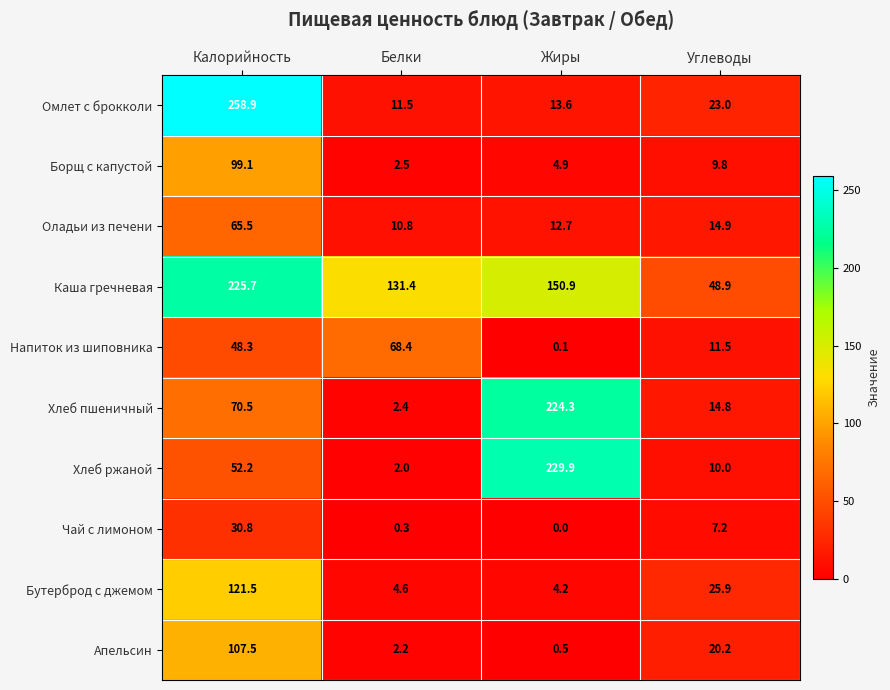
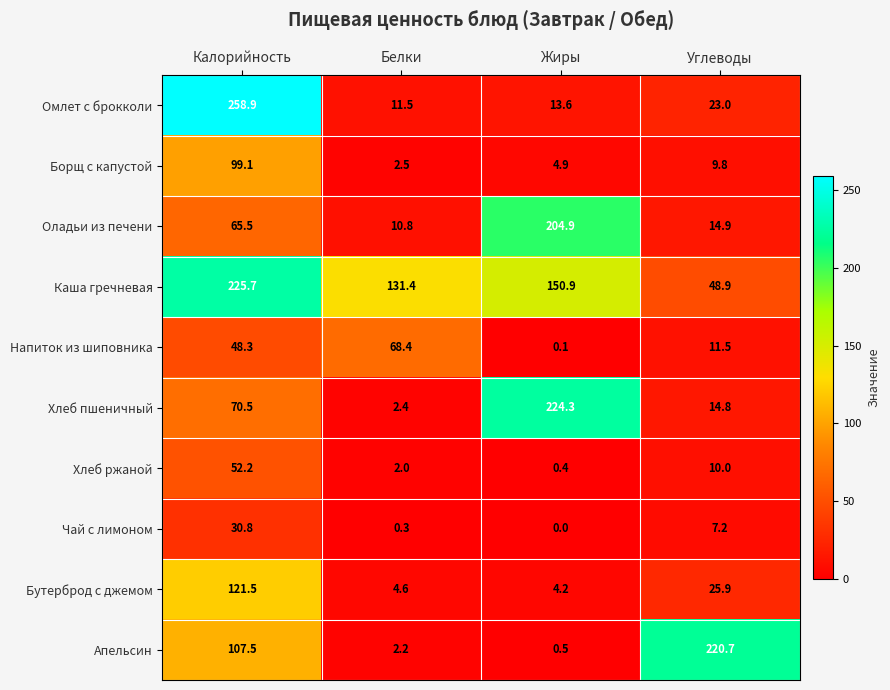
  {
    "Омлет с брокколи": {
      "Калорийность": 258.9,
      "Белки": 11.5,
      "Жиры": 13.6,
      "Углеводы": 23.0
    },
    "Борщ с капустой": {
      "Калорийность": 99.1,
      "Белки": 2.5,
      "Жиры": 4.9,
      "Углеводы": 9.8
    },
    "Оладьи из печени": {
      "Калорийность": 65.5,
      "Белки": 10.8,
-     "Жиры": 12.7,
+     "Жиры": 204.9,
      "Углеводы": 14.9
    },
    "Каша гречневая": {
      "Калорийность": 225.7,
      "Белки": 131.4,
      "Жиры": 150.9,
      "Углеводы": 48.9
    },
    "Напиток из шиповника": {
      "Калорийность": 48.3,
      "Белки": 68.4,
      "Жиры": 0.1,
      "Углеводы": 11.5
    },
    "Хлеб пшеничный": {
      "Калорийность": 70.5,
      "Белки": 2.4,
      "Жиры": 224.3,
      "Углеводы": 14.8
    },
    "Хлеб ржаной": {
      "Калорийность": 52.2,
      "Белки": 2.0,
-     "Жиры": 229.9,
+     "Жиры": 0.4,
      "Углеводы": 10.0
    },
    "Чай с лимоном": {
      "Калорийность": 30.8,
      "Белки": 0.3,
      "Жиры": 0.0,
      "Углеводы": 7.2
    },
    "Бутерброд с джемом": {
      "Калорийность": 121.5,
      "Белки": 4.6,
      "Жиры": 4.2,
      "Углеводы": 25.9
    },
    "Апельсин": {
      "Калорийность": 107.5,
      "Белки": 2.2,
      "Жиры": 0.5,
-     "Углеводы": 20.2
+     "Углеводы": 220.7
    }
  }
